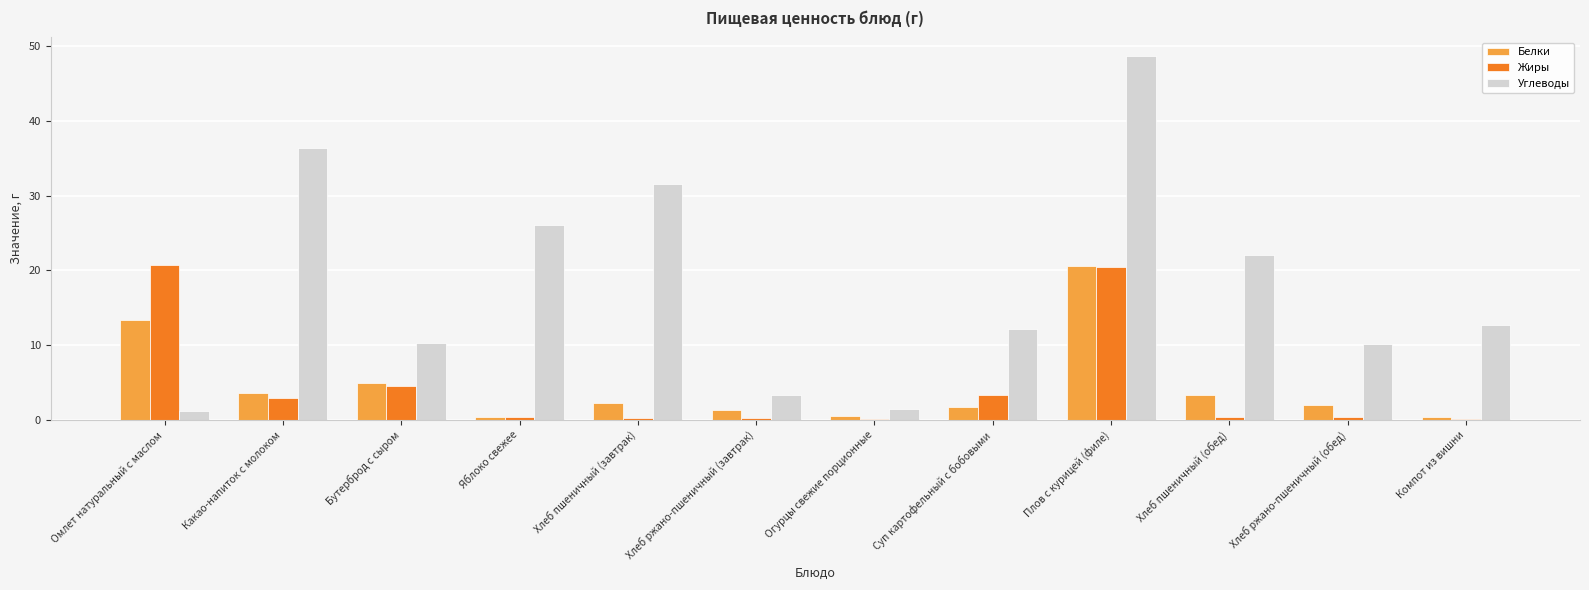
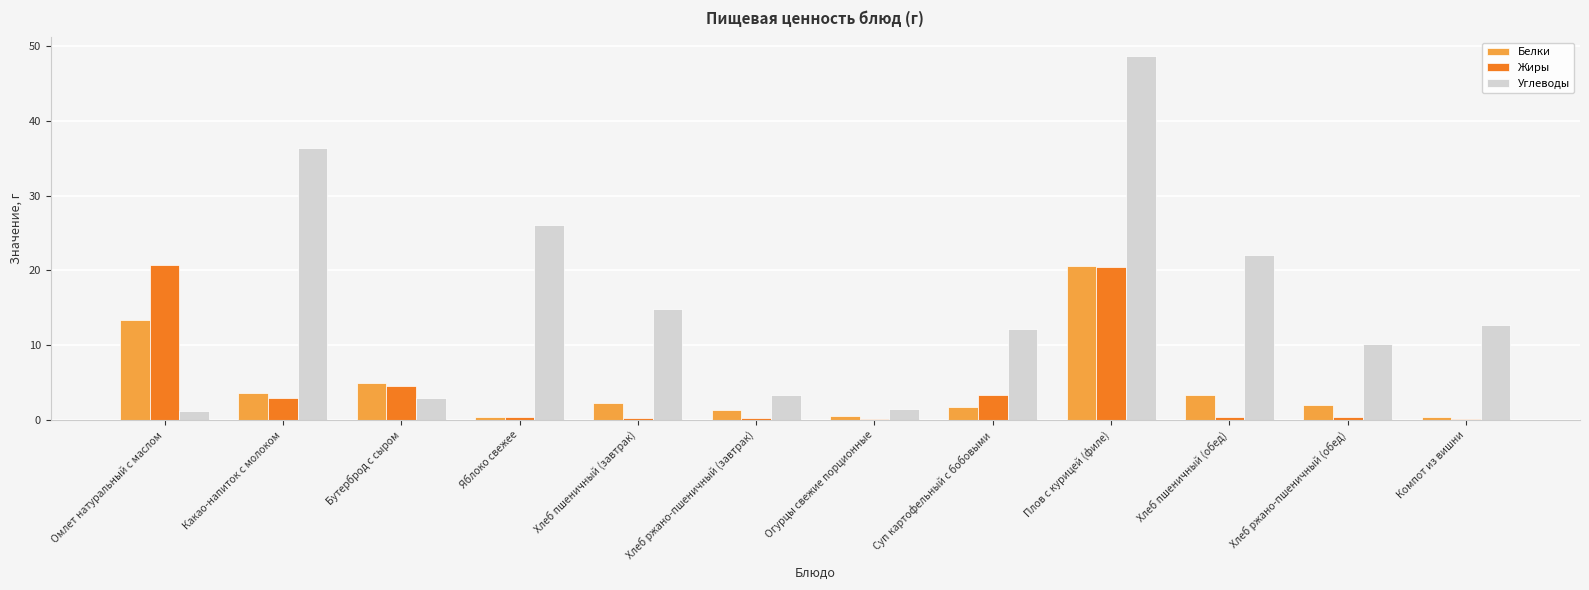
  {
    "Углеводы": {
      "Омлет натуральный с маслом": 1,
      "Какао-напиток с молоком": 36,
-     "Бутерброд с сыром": 10,
+     "Бутерброд с сыром": 3,
      "Яблоко свежее": 26,
-     "Хлеб пшеничный (завтрак)": 32,
+     "Хлеб пшеничный (завтрак)": 15,
      "Хлеб ржано-пшеничный (завтрак)": 3,
      "Огурцы свежие порционные": 2,
      "Суп картофельный с бобовыми": 12,
      "Плов с курицей (филе)": 49,
      "Хлеб пшеничный (обед)": 22,
      "Хлеб ржано-пшеничный (обед)": 10,
      "Компот из вишни": 13
    }
  }
